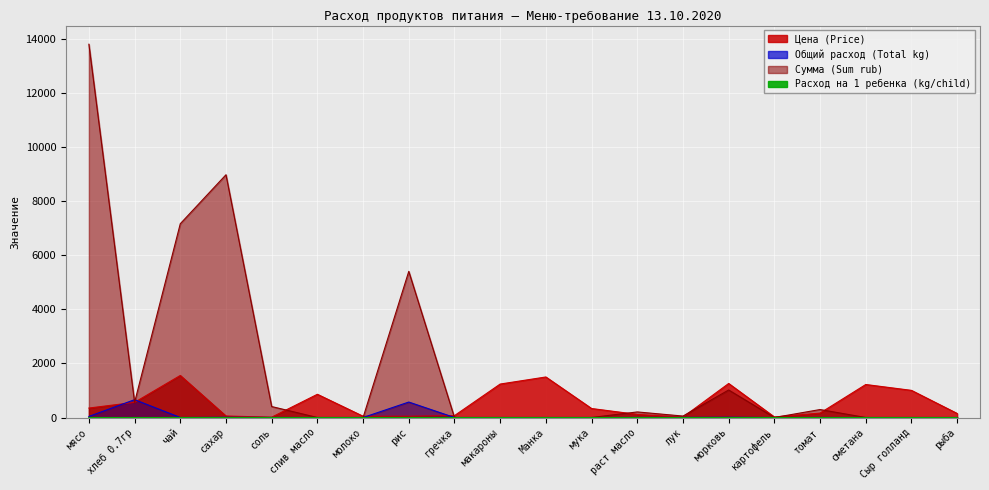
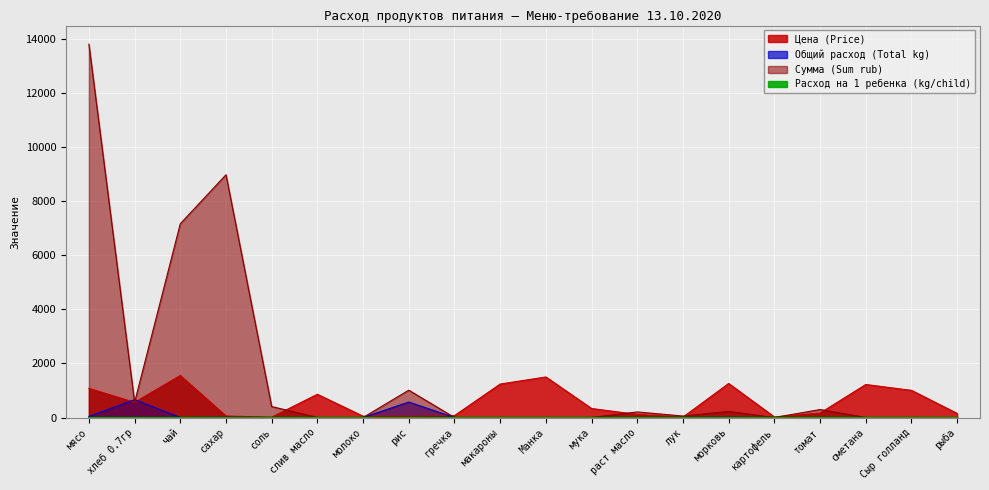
  {
    "Цена (Price)": {
-     "мясо": 400,
+     "мясо": 1100,
      "чай": 1600,
      "слив масло": 900,
      "макароны": 1200,
      "Манка": 1500,
      "мука": 300,
      "морковь": 1300,
      "томат": 200,
      "сметана": 1200,
      "Сыр голланд": 1000,
      "рыба": 200
    },
    "Общий расход (Total kg)": {
      "хлеб 0.7гр": 700,
      "рис": 600
    },
    "Сумма (Sum rub)": {
      "мясо": 13800,
      "чай": 7200,
      "сахар": 9000,
      "соль": 400,
-     "рис": 5400,
-     "морковь": 1000,
+     "рис": 1000,
+     "морковь": 200,
      "томат": 300
    },
    "Расход на 1 ребенка (kg/child)": {
      "хлеб 0.7гр": 0
    }
  }
